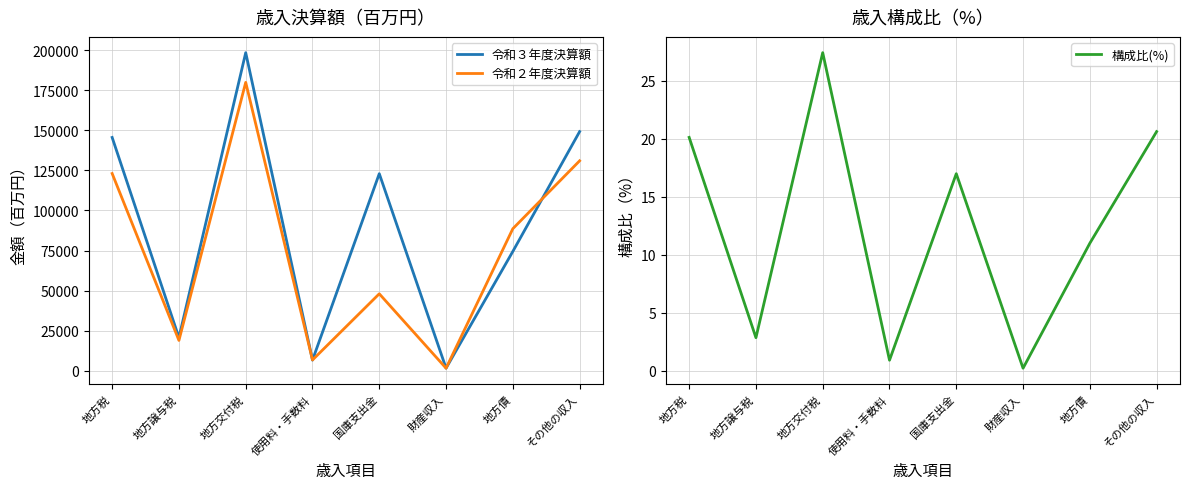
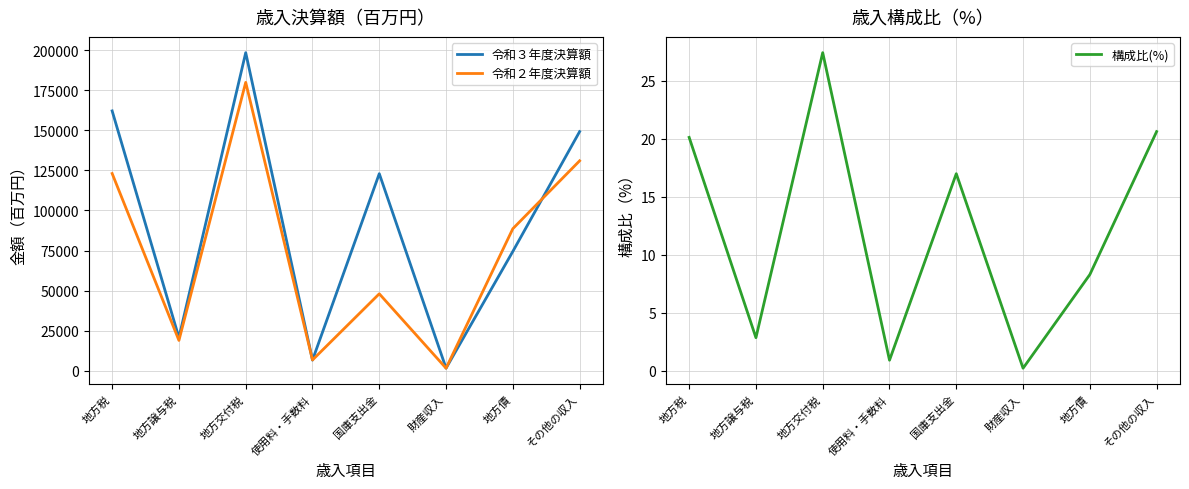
  {
    "歳入決算額（百万円）": {
      "令和３年度決算額": {
-       "地方税": 146000,
+       "地方税": 162000,
        "地方譲与税": 21000,
        "地方交付税": 199000,
        "国庫支出金": 123000,
        "地方債": 74000,
        "その他の収入": 149000
      },
      "令和２年度決算額": {
        "地方税": 123000,
        "地方譲与税": 19000,
        "地方交付税": 180000,
        "国庫支出金": 48000,
        "地方債": 89000,
        "その他の収入": 131000
      }
    },
    "歳入構成比（%）": {
      "地方税": 20.1,
      "地方譲与税": 2.8,
      "地方交付税": 27.4,
      "使用料・手数料": 0.9,
      "国庫支出金": 17.0,
      "財産収入": 0.2,
-     "地方債": 11.0,
+     "地方債": 8.3,
      "その他の収入": 20.6
    }
  }
